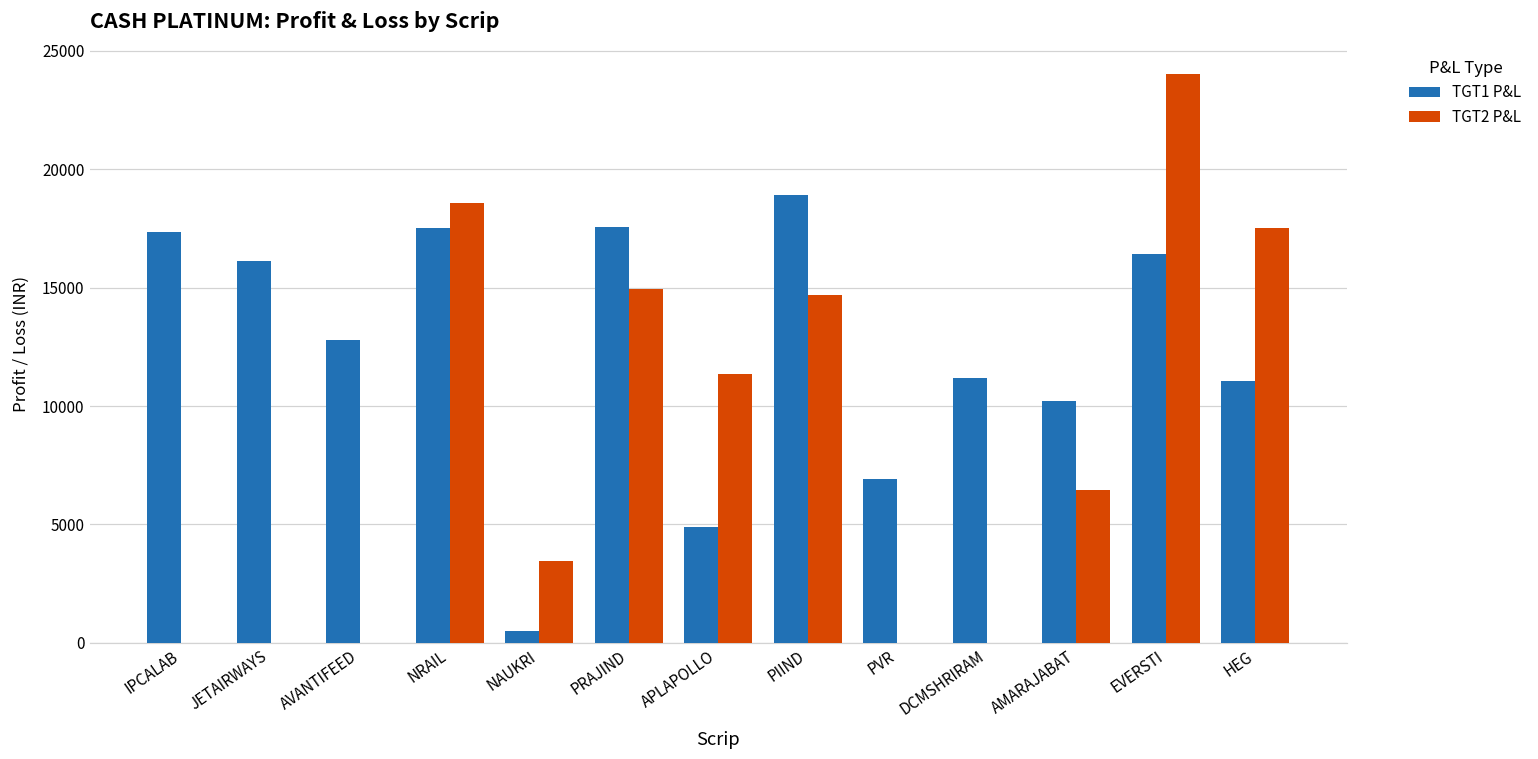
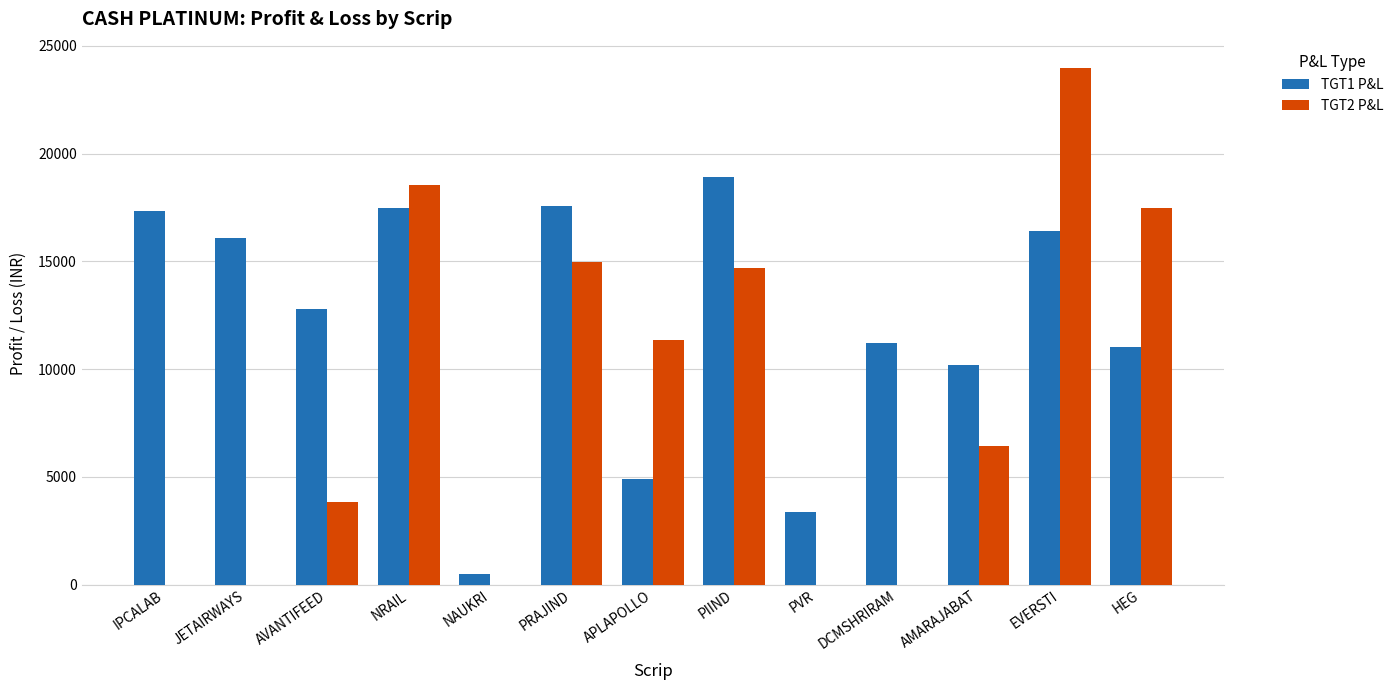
  {
    "TGT1 P&L": {
      "IPCALAB": 17400,
      "JETAIRWAYS": 16100,
      "AVANTIFEED": 12800,
      "NRAIL": 17500,
      "NAUKRI": 500,
      "PRAJIND": 17600,
      "APLAPOLLO": 4900,
      "PIIND": 18900,
-     "PVR": 6900,
+     "PVR": 3400,
      "DCMSHRIRAM": 11200,
      "AMARAJABAT": 10200,
      "EVERSTI": 16400,
      "HEG": 11000
    },
    "TGT2 P&L": {
      "IPCALAB": 0,
      "JETAIRWAYS": 0,
-     "AVANTIFEED": 0,
+     "AVANTIFEED": 3800,
      "NRAIL": 18600,
-     "NAUKRI": 3500,
+     "NAUKRI": 0,
      "PRAJIND": 15000,
      "APLAPOLLO": 11400,
      "PIIND": 14700,
      "PVR": 0,
      "DCMSHRIRAM": 0,
      "AMARAJABAT": 6400,
      "EVERSTI": 24000,
      "HEG": 17500
    }
  }
